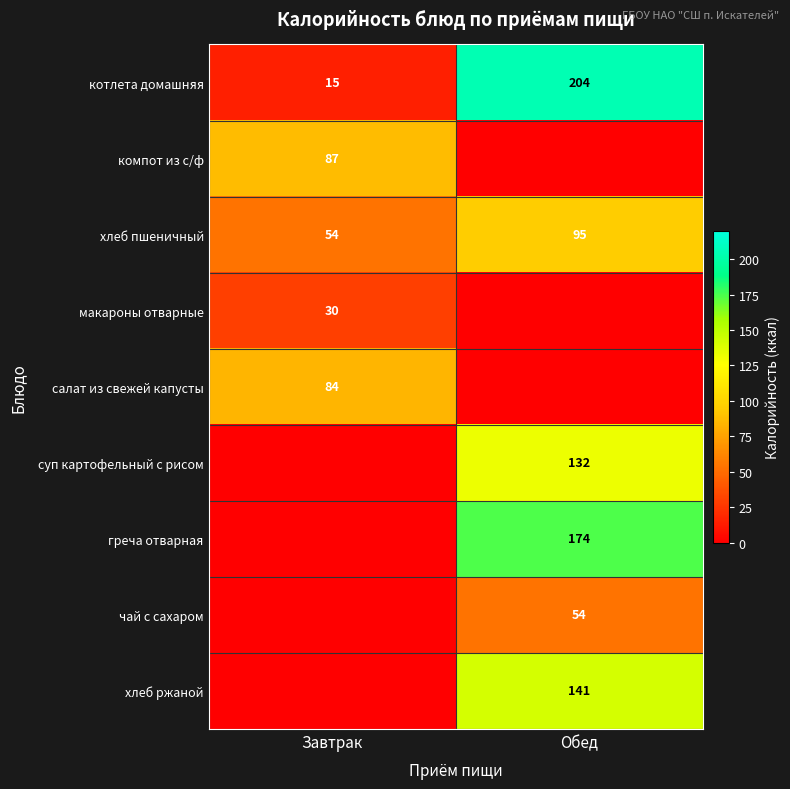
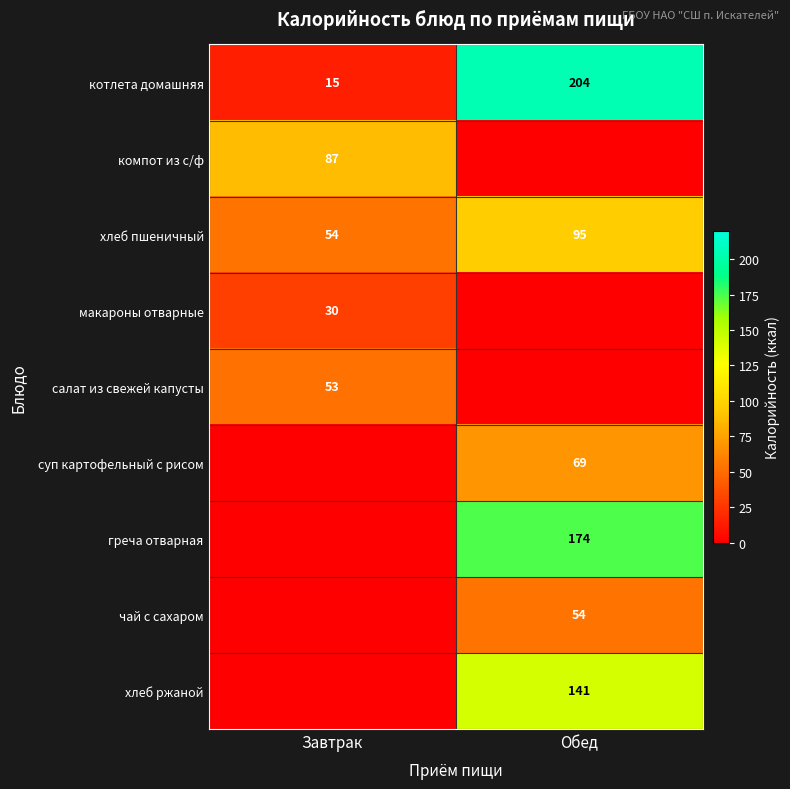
  {
    "котлета домашняя": {
      "Завтрак": 15,
      "Обед": 204
    },
    "компот из c/ф": {
      "Завтрак": 87
    },
    "хлеб пшеничный": {
      "Завтрак": 54,
      "Обед": 95
    },
    "макароны отварные": {
      "Завтрак": 30
    },
    "салат из свежей капусты": {
-     "Завтрак": 84
+     "Завтрак": 53
    },
    "суп картофельный с рисом": {
-     "Обед": 132
+     "Обед": 69
    },
    "греча отварная": {
      "Обед": 174
    },
    "чай с сахаром": {
      "Обед": 54
    },
    "хлеб ржаной": {
      "Обед": 141
    }
  }
